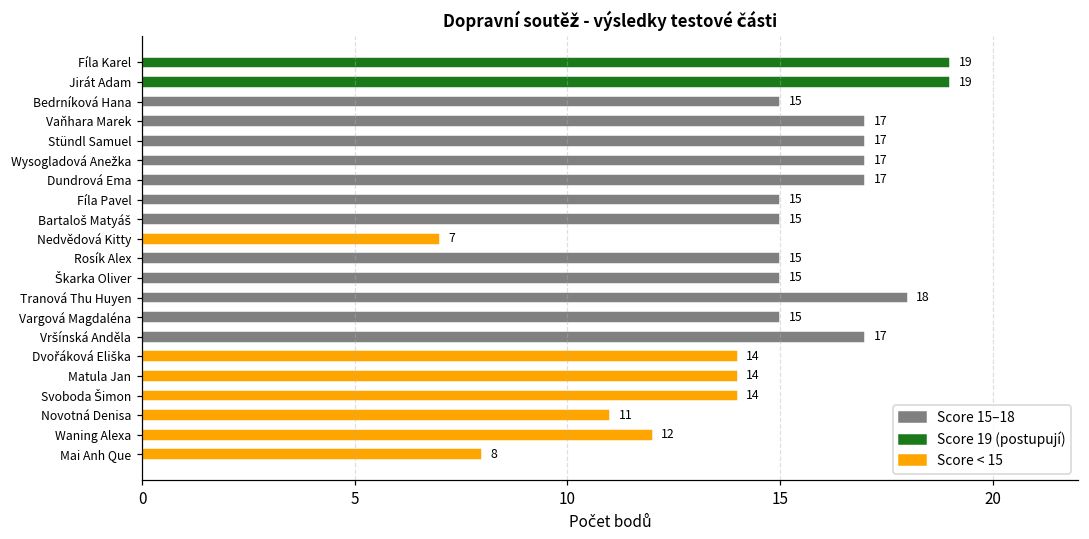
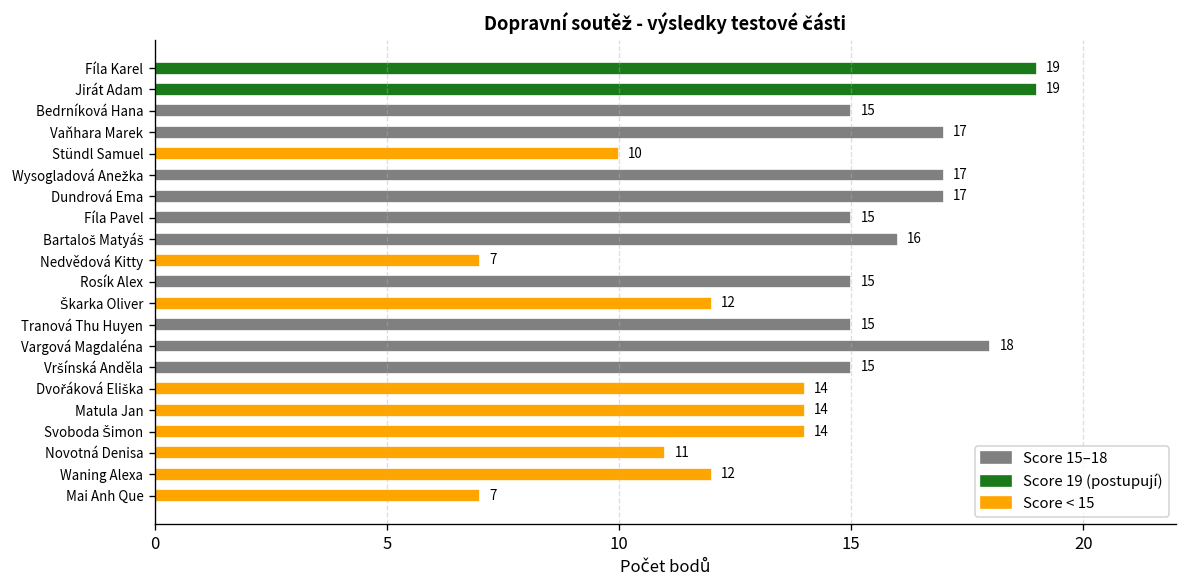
  {
    "Fíla Karel": 19,
    "Jirát Adam": 19,
    "Bedrníková Hana": 15,
    "Vaňhara Marek": 17,
-   "Stündl Samuel": 17,
+   "Stündl Samuel": 10,
    "Wysogladová Anežka": 17,
    "Dundrová Ema": 17,
    "Fíla Pavel": 15,
-   "Bartaloš Matyáš": 15,
+   "Bartaloš Matyáš": 16,
    "Nedvědová Kitty": 7,
    "Rosík Alex": 15,
-   "Škarka Oliver": 15,
-   "Tranová Thu Huyen": 18,
-   "Vargová Magdaléna": 15,
-   "Vršínská Anděla": 17,
+   "Škarka Oliver": 12,
+   "Tranová Thu Huyen": 15,
+   "Vargová Magdaléna": 18,
+   "Vršínská Anděla": 15,
    "Dvořáková Eliška": 14,
    "Matula Jan": 14,
    "Svoboda Šimon": 14,
    "Novotná Denisa": 11,
    "Waning Alexa": 12,
-   "Mai Anh Que": 8
+   "Mai Anh Que": 7
  }
